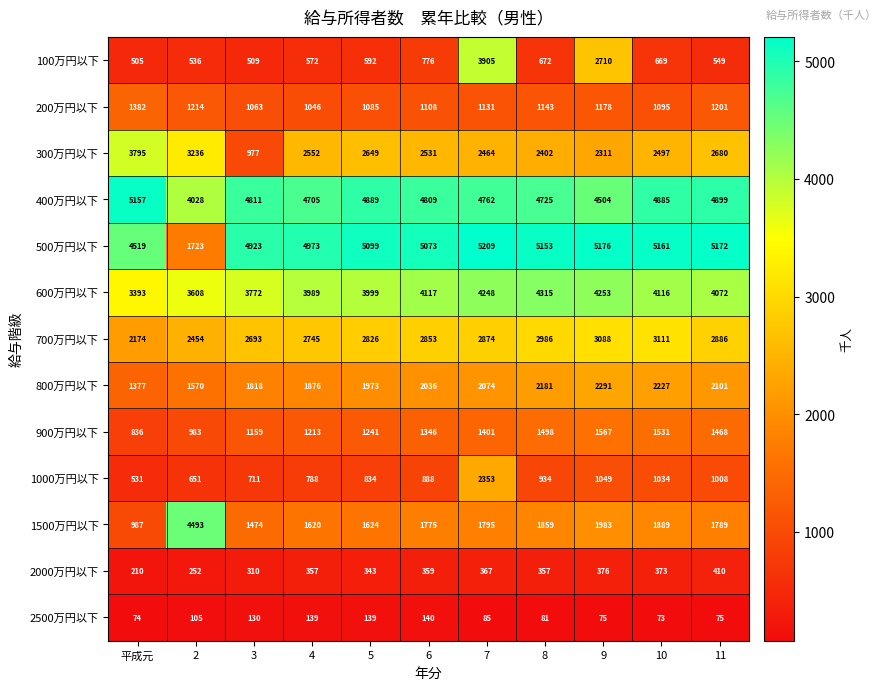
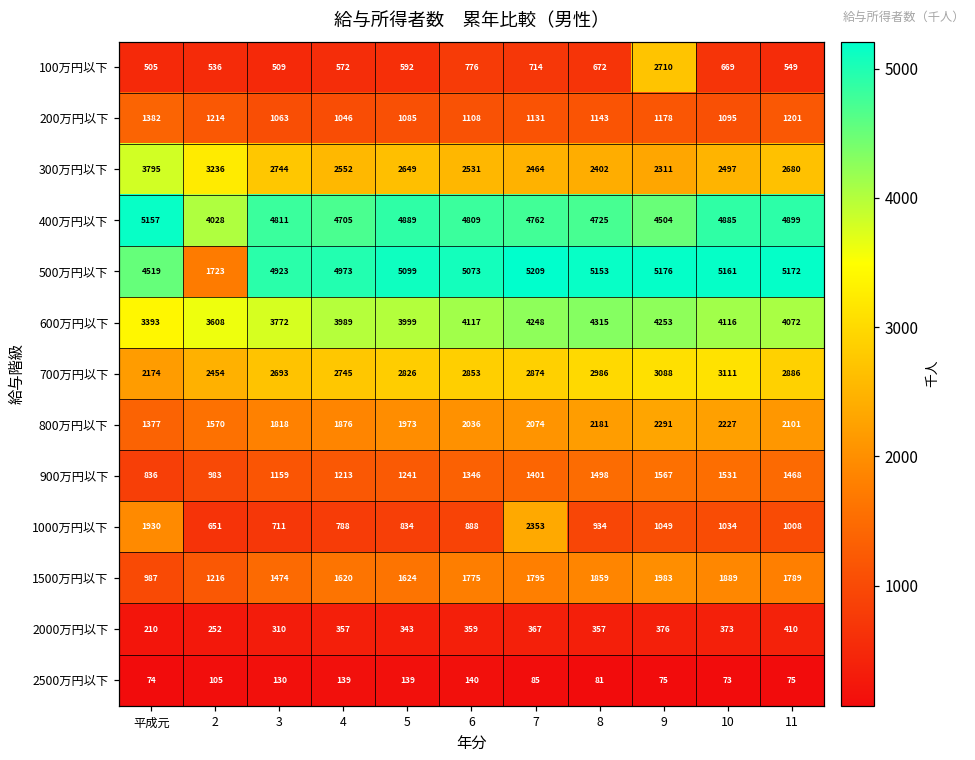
  {
    "100万円以下": {
      "平成元": 505,
      "2": 536,
      "3": 509,
      "4": 572,
      "5": 592,
      "6": 776,
-     "7": 3905,
+     "7": 714,
      "8": 672,
      "9": 2710,
      "10": 669,
      "11": 549
    },
    "200万円以下": {
      "平成元": 1382,
      "2": 1214,
      "3": 1063,
      "4": 1046,
      "5": 1085,
      "6": 1108,
      "7": 1131,
      "8": 1143,
      "9": 1178,
      "10": 1095,
      "11": 1201
    },
    "300万円以下": {
      "平成元": 3795,
      "2": 3236,
-     "3": 977,
+     "3": 2744,
      "4": 2552,
      "5": 2649,
      "6": 2531,
      "7": 2464,
      "8": 2402,
      "9": 2311,
      "10": 2497,
      "11": 2680
    },
    "400万円以下": {
      "平成元": 5157,
      "2": 4028,
      "3": 4811,
      "4": 4705,
      "5": 4889,
      "6": 4809,
      "7": 4762,
      "8": 4725,
      "9": 4504,
      "10": 4885,
      "11": 4899
    },
    "500万円以下": {
      "平成元": 4519,
      "2": 1723,
      "3": 4923,
      "4": 4973,
      "5": 5099,
      "6": 5073,
      "7": 5209,
      "8": 5153,
      "9": 5176,
      "10": 5161,
      "11": 5172
    },
    "600万円以下": {
      "平成元": 3393,
      "2": 3608,
      "3": 3772,
      "4": 3989,
      "5": 3999,
      "6": 4117,
      "7": 4248,
      "8": 4315,
      "9": 4253,
      "10": 4116,
      "11": 4072
    },
    "700万円以下": {
      "平成元": 2174,
      "2": 2454,
      "3": 2693,
      "4": 2745,
      "5": 2826,
      "6": 2853,
      "7": 2874,
      "8": 2986,
      "9": 3088,
      "10": 3111,
      "11": 2886
    },
    "800万円以下": {
      "平成元": 1377,
      "2": 1570,
      "3": 1818,
      "4": 1876,
      "5": 1973,
      "6": 2036,
      "7": 2074,
      "8": 2181,
      "9": 2291,
      "10": 2227,
      "11": 2101
    },
    "900万円以下": {
      "平成元": 836,
      "2": 983,
      "3": 1159,
      "4": 1213,
      "5": 1241,
      "6": 1346,
      "7": 1401,
      "8": 1498,
      "9": 1567,
      "10": 1531,
      "11": 1468
    },
    "1000万円以下": {
-     "平成元": 531,
+     "平成元": 1930,
      "2": 651,
      "3": 711,
      "4": 788,
      "5": 834,
      "6": 888,
      "7": 2353,
      "8": 934,
      "9": 1049,
      "10": 1034,
      "11": 1008
    },
    "1500万円以下": {
      "平成元": 987,
-     "2": 4493,
+     "2": 1216,
      "3": 1474,
      "4": 1620,
      "5": 1624,
      "6": 1775,
      "7": 1795,
      "8": 1859,
      "9": 1983,
      "10": 1889,
      "11": 1789
    },
    "2000万円以下": {
      "平成元": 210,
      "2": 252,
      "3": 310,
      "4": 357,
      "5": 343,
      "6": 359,
      "7": 367,
      "8": 357,
      "9": 376,
      "10": 373,
      "11": 410
    },
    "2500万円以下": {
      "平成元": 74,
      "2": 105,
      "3": 130,
      "4": 139,
      "5": 139,
      "6": 140,
      "7": 85,
      "8": 81,
      "9": 75,
      "10": 73,
      "11": 75
    }
  }
